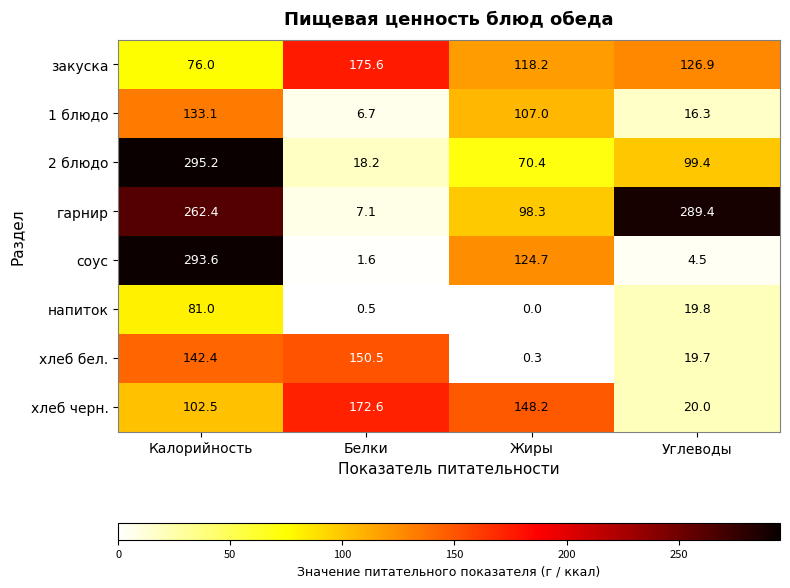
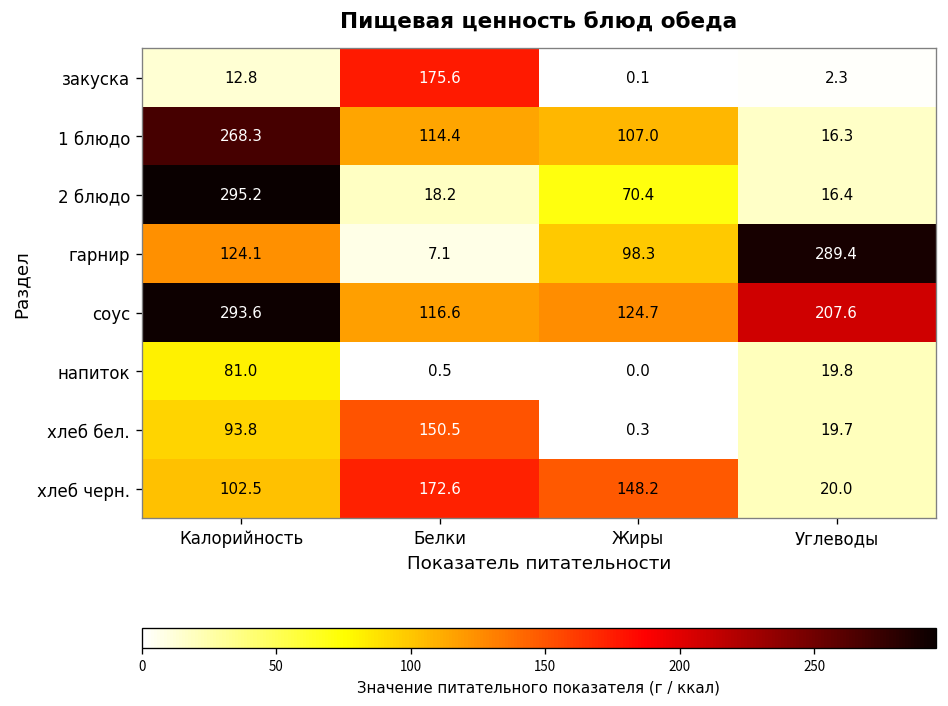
  {
    "закуска": {
-     "Калорийность": 76.0,
+     "Калорийность": 12.8,
      "Белки": 175.6,
-     "Жиры": 118.2,
-     "Углеводы": 126.9
+     "Жиры": 0.1,
+     "Углеводы": 2.3
    },
    "1 блюдо": {
-     "Калорийность": 133.1,
-     "Белки": 6.7,
+     "Калорийность": 268.3,
+     "Белки": 114.4,
      "Жиры": 107.0,
      "Углеводы": 16.3
    },
    "2 блюдо": {
      "Калорийность": 295.2,
      "Белки": 18.2,
      "Жиры": 70.4,
-     "Углеводы": 99.4
+     "Углеводы": 16.4
    },
    "гарнир": {
-     "Калорийность": 262.4,
+     "Калорийность": 124.1,
      "Белки": 7.1,
      "Жиры": 98.3,
      "Углеводы": 289.4
    },
    "соус": {
      "Калорийность": 293.6,
-     "Белки": 1.6,
+     "Белки": 116.6,
      "Жиры": 124.7,
-     "Углеводы": 4.5
+     "Углеводы": 207.6
    },
    "напиток": {
      "Калорийность": 81.0,
      "Белки": 0.5,
      "Жиры": 0.0,
      "Углеводы": 19.8
    },
    "хлеб бел.": {
-     "Калорийность": 142.4,
+     "Калорийность": 93.8,
      "Белки": 150.5,
      "Жиры": 0.3,
      "Углеводы": 19.7
    },
    "хлеб черн.": {
      "Калорийность": 102.5,
      "Белки": 172.6,
      "Жиры": 148.2,
      "Углеводы": 20.0
    }
  }
